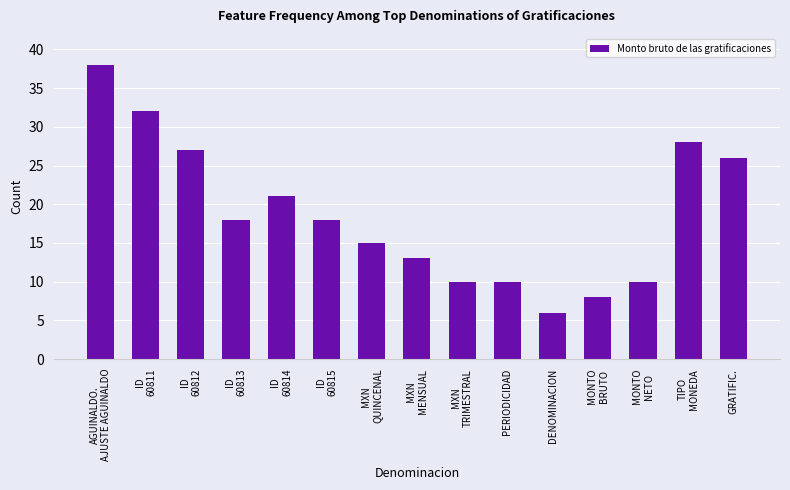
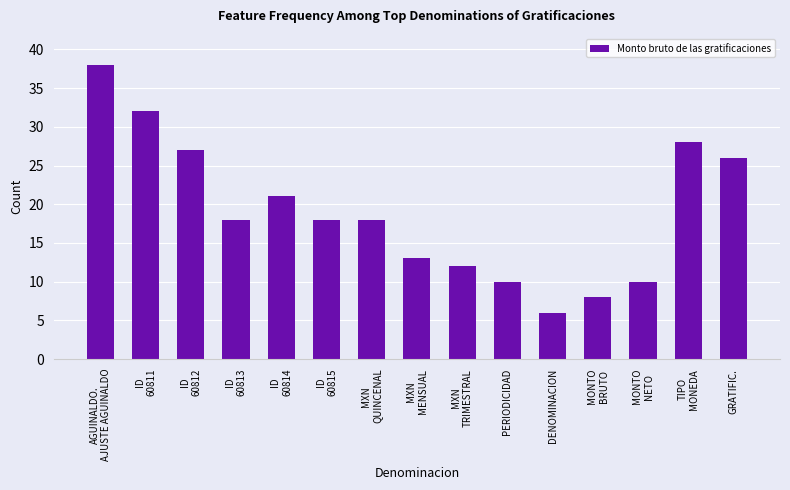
  {
    "AGUINALDO. AJUSTE AGUINALDO": 38,
    "ID 60811": 32,
    "ID 60812": 27,
    "ID 60813": 18,
    "ID 60814": 21,
    "ID 60815": 18,
-   "MXN QUINCENAL": 15,
+   "MXN QUINCENAL": 18,
    "MXN MENSUAL": 13,
-   "MXN TRIMESTRAL": 10,
+   "MXN TRIMESTRAL": 12,
    "PERIODICIDAD": 10,
    "DENOMINACION": 6,
    "MONTO BRUTO": 8,
    "MONTO NETO": 10,
    "TIPO MONEDA": 28,
    "GRATIFIC.": 26
  }
